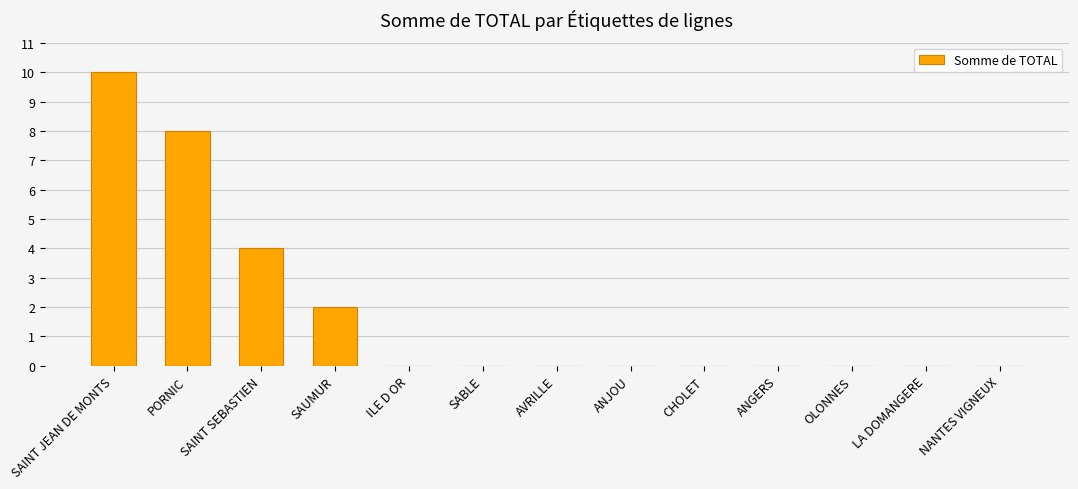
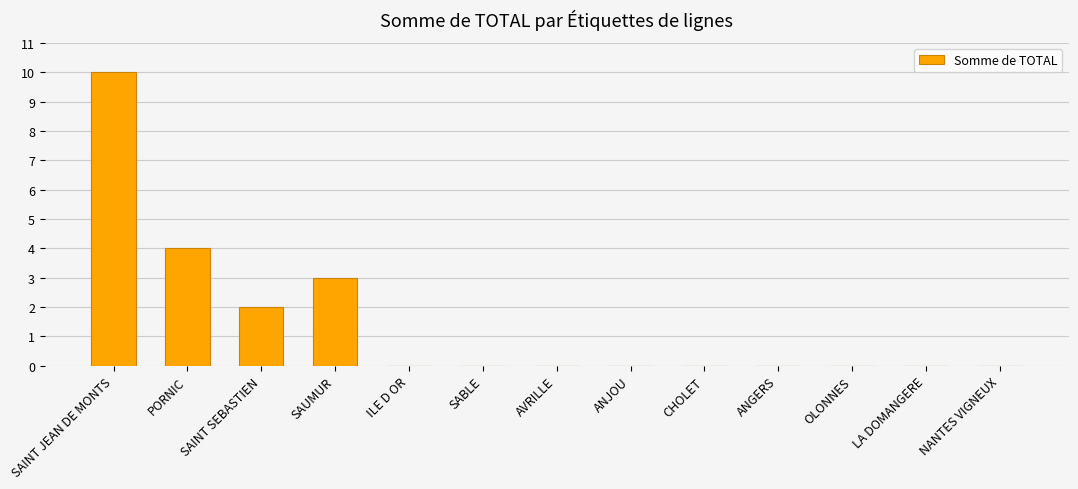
  {
    "SAINT JEAN DE MONTS": 10,
-   "PORNIC": 8,
-   "SAINT SEBASTIEN": 4,
-   "SAUMUR": 2,
+   "PORNIC": 4,
+   "SAINT SEBASTIEN": 2,
+   "SAUMUR": 3,
    "ILE D OR": 0,
    "SABLE": 0,
    "AVRILLE": 0,
    "ANJOU": 0,
    "CHOLET": 0,
    "ANGERS": 0,
    "OLONNES": 0,
    "LA DOMANGERE": 0,
    "NANTES VIGNEUX": 0
  }
